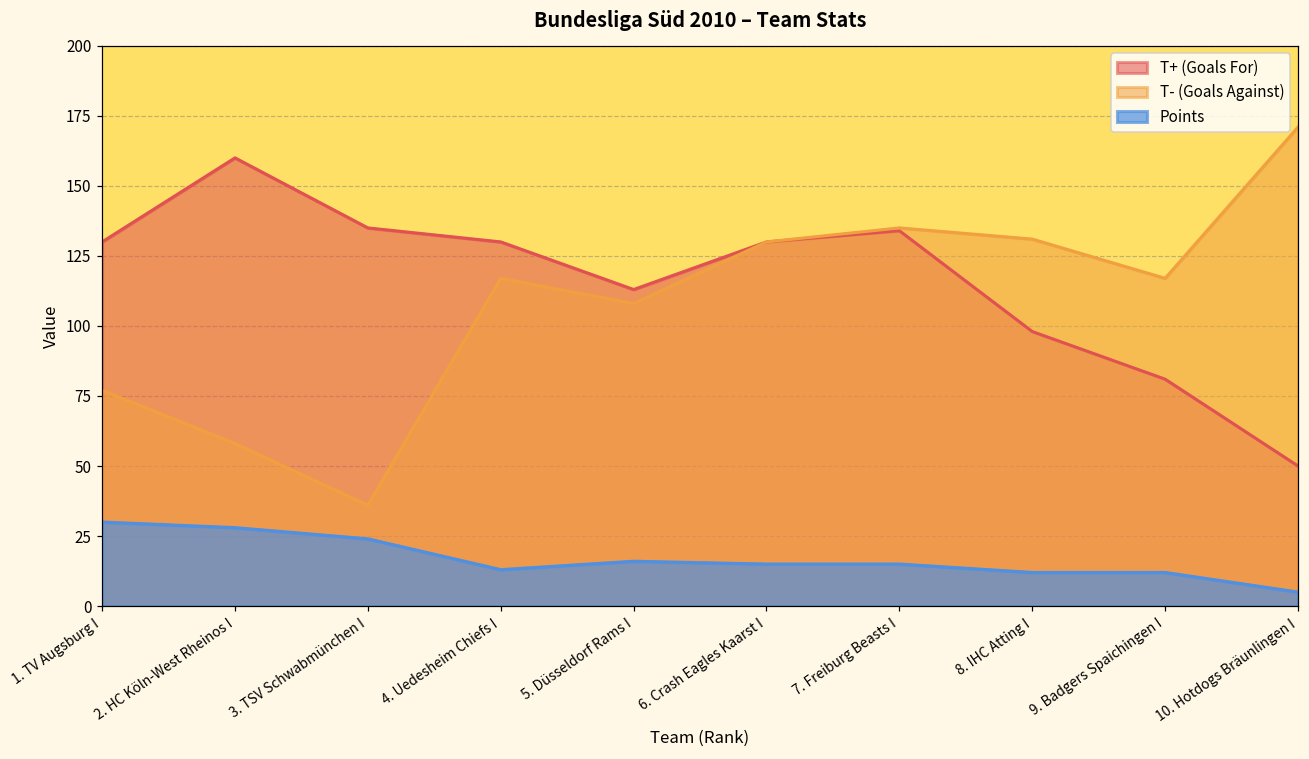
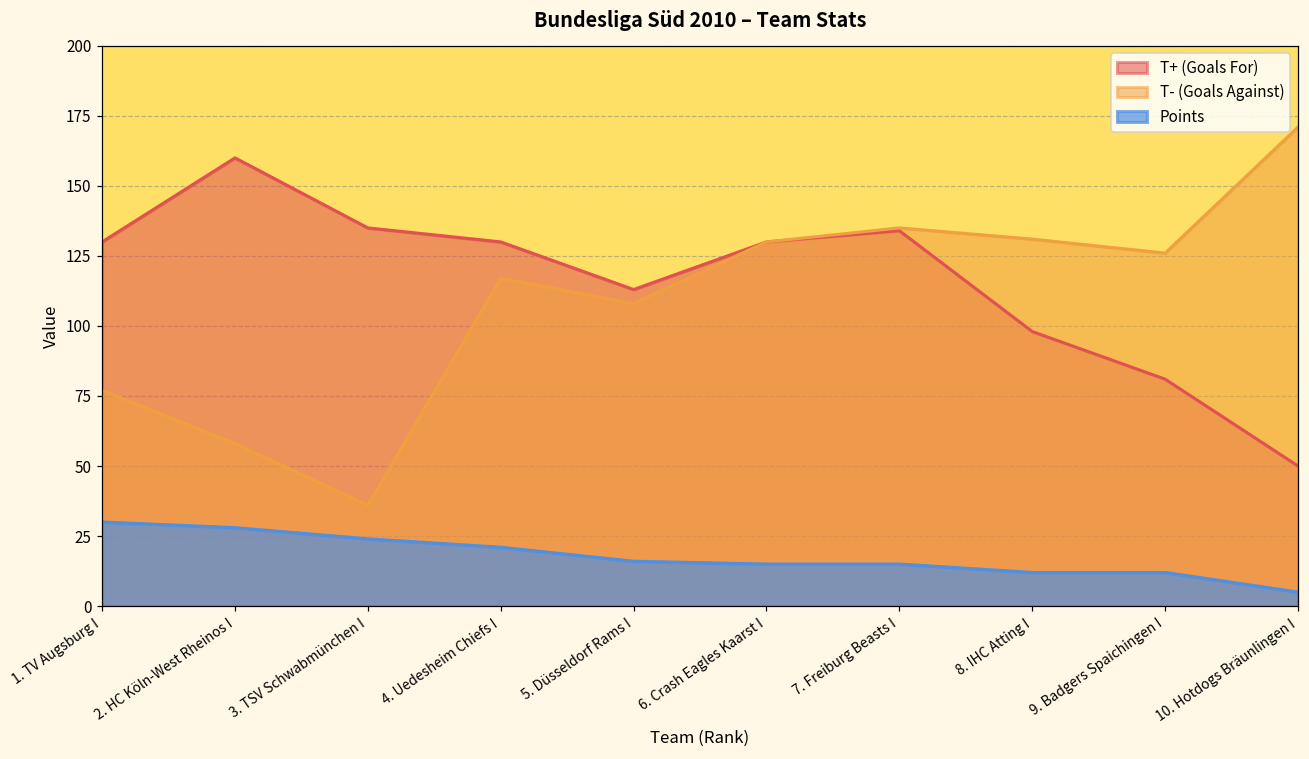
  {
    "T+ (Goals For)": {
      "1. TV Augsburg I": 130,
      "2. HC Köln-West Rheinos I": 160,
      "3. TSV Schwabmünchen I": 135,
      "4. Uedesheim Chiefs I": 130,
      "5. Düsseldorf Rams I": 113,
      "8. IHC Atting I": 98,
      "9. Badgers Spaichingen I": 81,
      "10. Hotdogs Bräunlingen I": 50
    },
    "T- (Goals Against)": {
      "1. TV Augsburg I": 77,
      "2. HC Köln-West Rheinos I": 58,
      "3. TSV Schwabmünchen I": 36,
      "4. Uedesheim Chiefs I": 117,
      "5. Düsseldorf Rams I": 108,
      "8. IHC Atting I": 131,
-     "9. Badgers Spaichingen I": 117,
+     "9. Badgers Spaichingen I": 126,
      "10. Hotdogs Bräunlingen I": 171
    },
    "Points": {
      "1. TV Augsburg I": 30,
      "2. HC Köln-West Rheinos I": 28,
      "3. TSV Schwabmünchen I": 24,
-     "4. Uedesheim Chiefs I": 13,
+     "4. Uedesheim Chiefs I": 21,
      "5. Düsseldorf Rams I": 16,
      "6. Crash Eagles Kaarst I": 15,
      "7. Freiburg Beasts I": 15,
      "8. IHC Atting I": 12,
      "9. Badgers Spaichingen I": 12,
      "10. Hotdogs Bräunlingen I": 5
    }
  }
